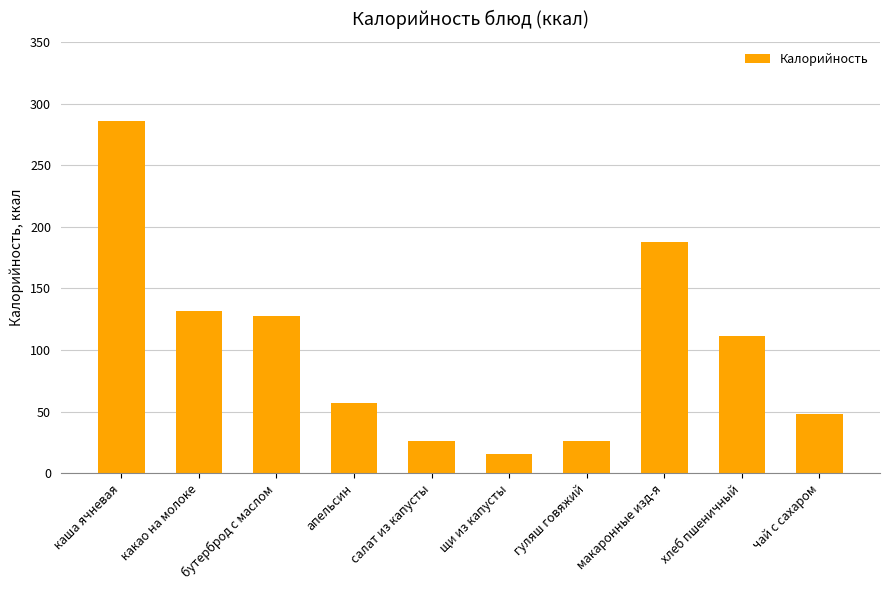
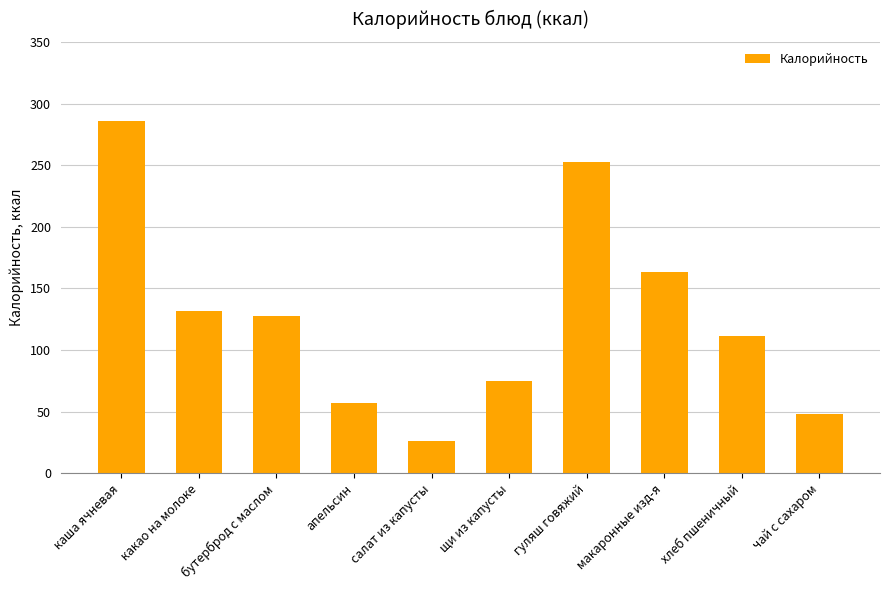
  {
    "каша ячневая": 286,
    "какао на молоке": 132,
    "бутерброд с маслом": 127,
    "апельсин": 57,
    "салат из капусты": 26,
-   "щи из капусты": 16,
-   "гуляш говяжий": 26,
-   "макаронные изд-я": 188,
+   "щи из капусты": 75,
+   "гуляш говяжий": 253,
+   "макаронные изд-я": 163,
    "хлеб пшеничный": 112,
    "чай с сахаром": 48
  }
